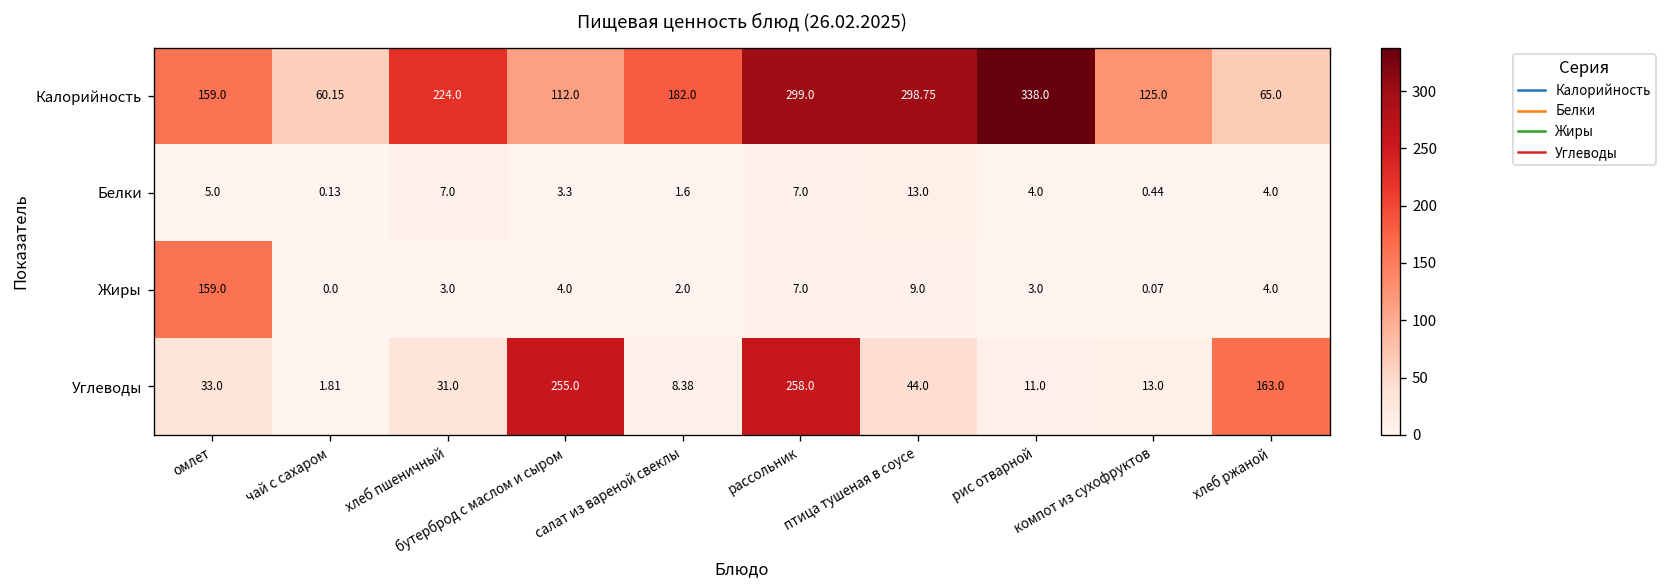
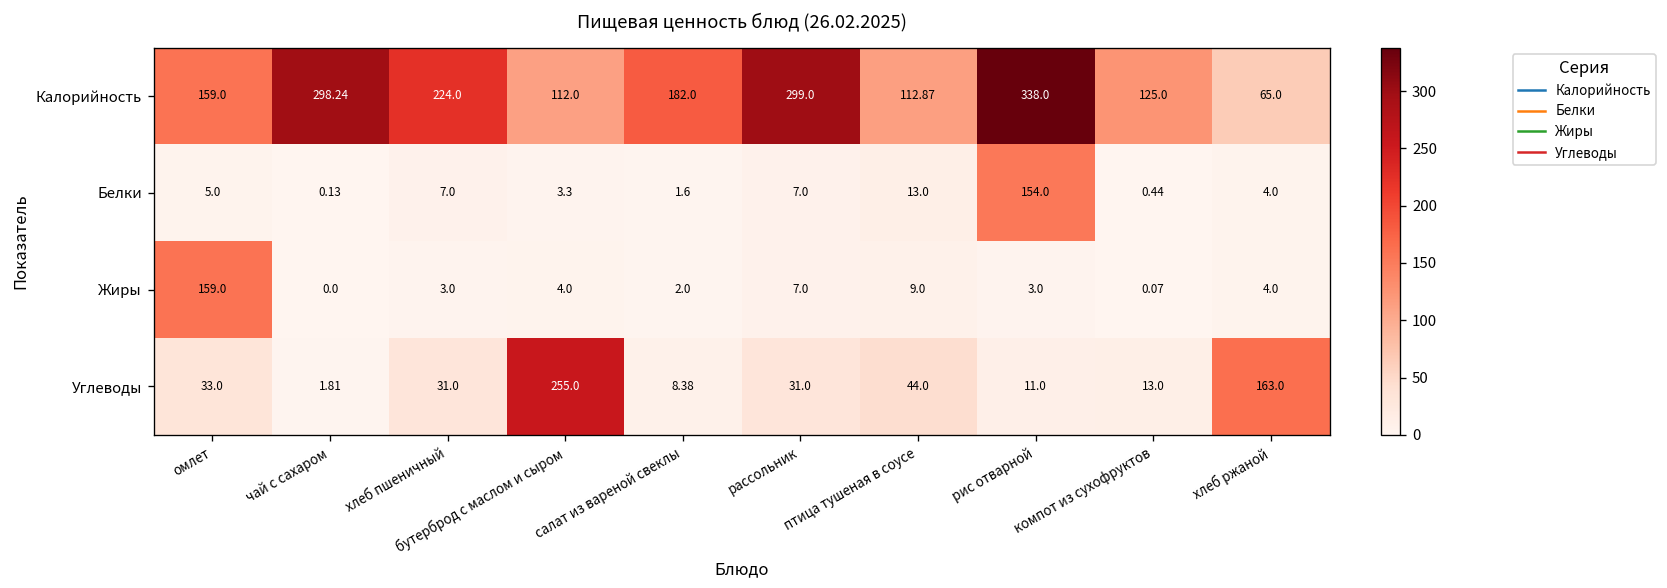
  {
    "Калорийность": {
      "омлет": 159.0,
-     "чай с сахаром": 60.15,
+     "чай с сахаром": 298.24,
      "хлеб пшеничный": 224.0,
      "бутерброд с маслом и сыром": 112.0,
      "салат из вареной свеклы": 182.0,
      "рассольник": 299.0,
-     "птица тушеная в соусе": 298.75,
+     "птица тушеная в соусе": 112.87,
      "рис отварной": 338.0,
      "компот из сухофруктов": 125.0,
      "хлеб ржаной": 65.0
    },
    "Белки": {
      "омлет": 5.0,
      "чай с сахаром": 0.13,
      "хлеб пшеничный": 7.0,
      "бутерброд с маслом и сыром": 3.3,
      "салат из вареной свеклы": 1.6,
      "рассольник": 7.0,
      "птица тушеная в соусе": 13.0,
-     "рис отварной": 4.0,
+     "рис отварной": 154.0,
      "компот из сухофруктов": 0.44,
      "хлеб ржаной": 4.0
    },
    "Жиры": {
      "омлет": 159.0,
      "чай с сахаром": 0.0,
      "хлеб пшеничный": 3.0,
      "бутерброд с маслом и сыром": 4.0,
      "салат из вареной свеклы": 2.0,
      "рассольник": 7.0,
      "птица тушеная в соусе": 9.0,
      "рис отварной": 3.0,
      "компот из сухофруктов": 0.07,
      "хлеб ржаной": 4.0
    },
    "Углеводы": {
      "омлет": 33.0,
      "чай с сахаром": 1.81,
      "хлеб пшеничный": 31.0,
      "бутерброд с маслом и сыром": 255.0,
      "салат из вареной свеклы": 8.38,
-     "рассольник": 258.0,
+     "рассольник": 31.0,
      "птица тушеная в соусе": 44.0,
      "рис отварной": 11.0,
      "компот из сухофруктов": 13.0,
      "хлеб ржаной": 163.0
    }
  }
